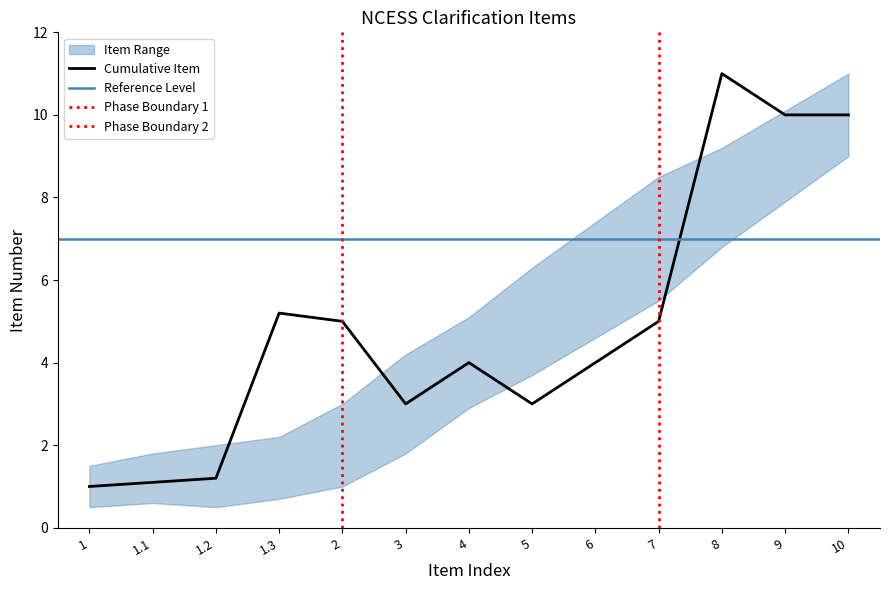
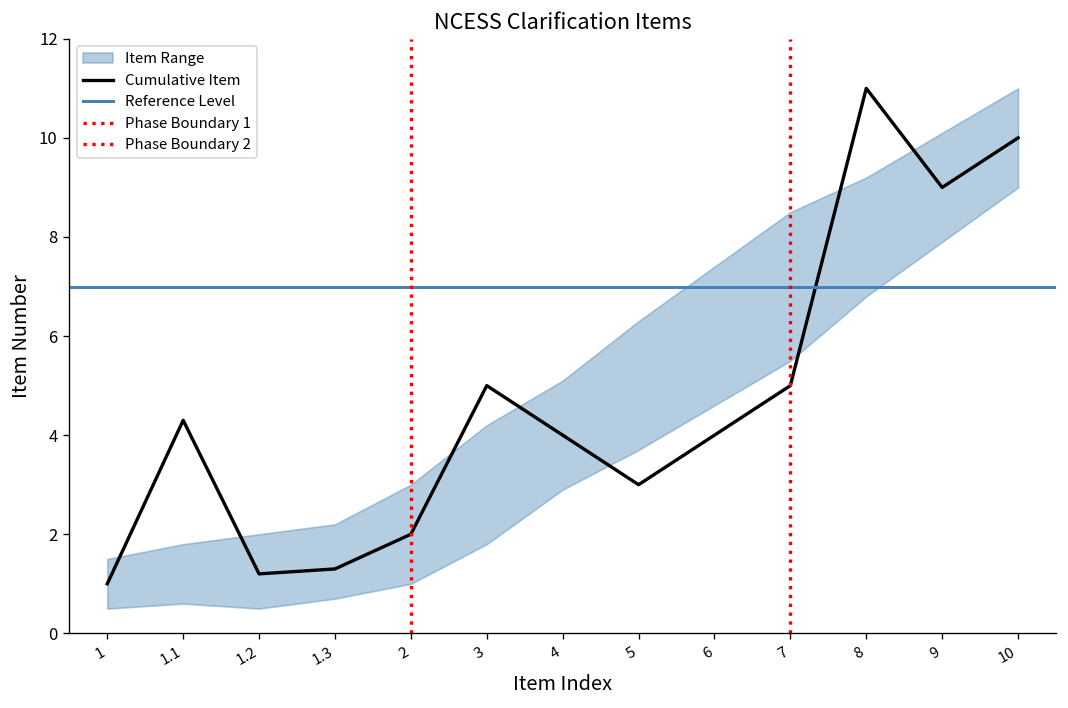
  {
    "Cumulative Item": {
      "1": 1.0,
-     "1.1": 1.1,
+     "1.1": 4.3,
      "1.2": 1.2,
-     "1.3": 5.2,
-     "2": 5,
-     "3": 3,
+     "1.3": 1.3,
+     "2": 2,
+     "3": 5,
      "4": 4.0,
      "5": 3.0,
      "6": 4.0,
      "7": 5.0,
      "8": 11.0,
-     "9": 10,
+     "9": 9,
      "10": 10.0
    }
  }
